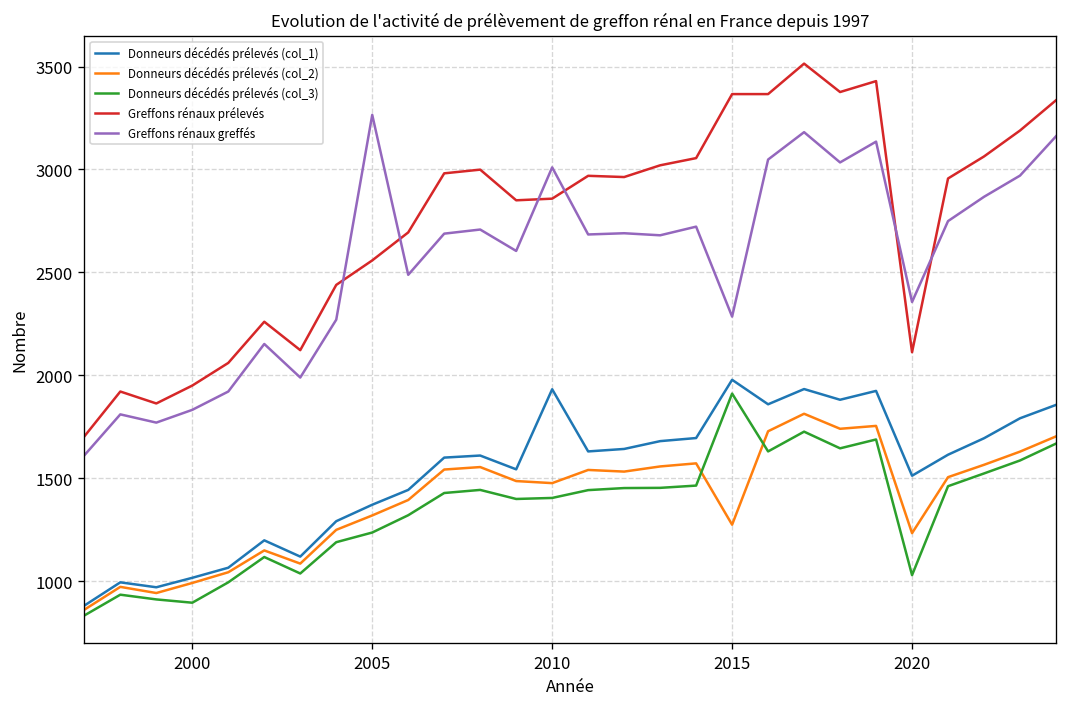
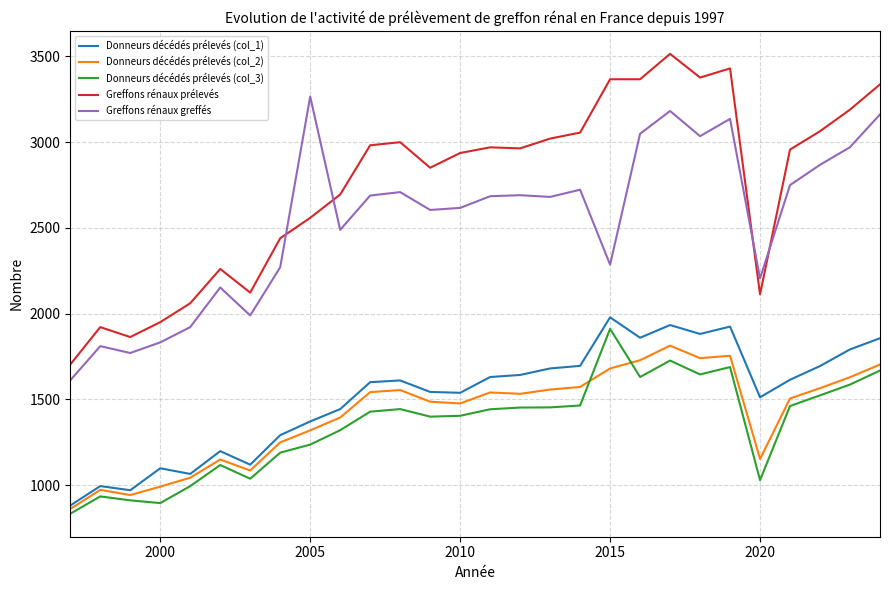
  {
    "Donneurs décédés prélevés (col_1)": {
-     "2000": 1020,
+     "2000": 1100,
      "2005": 1370,
-     "2010": 1930,
+     "2010": 1540,
      "2015": 1980,
      "2020": 1510
    },
    "Donneurs décédés prélevés (col_2)": {
      "2000": 990,
      "2005": 1320,
      "2010": 1480,
-     "2015": 1270,
-     "2020": 1230
+     "2015": 1680,
+     "2020": 1150
    },
    "Donneurs décédés prélevés (col_3)": {
      "2000": 900,
      "2005": 1240,
      "2010": 1400,
      "2015": 1910,
      "2020": 1030
    },
    "Greffons rénaux prélevés": {
      "2000": 1950,
      "2005": 2560,
-     "2010": 2860,
+     "2010": 2940,
      "2015": 3370,
      "2020": 2110
    },
    "Greffons rénaux greffés": {
      "2000": 1830,
      "2005": 3270,
-     "2010": 3010,
+     "2010": 2620,
      "2015": 2290,
-     "2020": 2360
+     "2020": 2210
    }
  }
